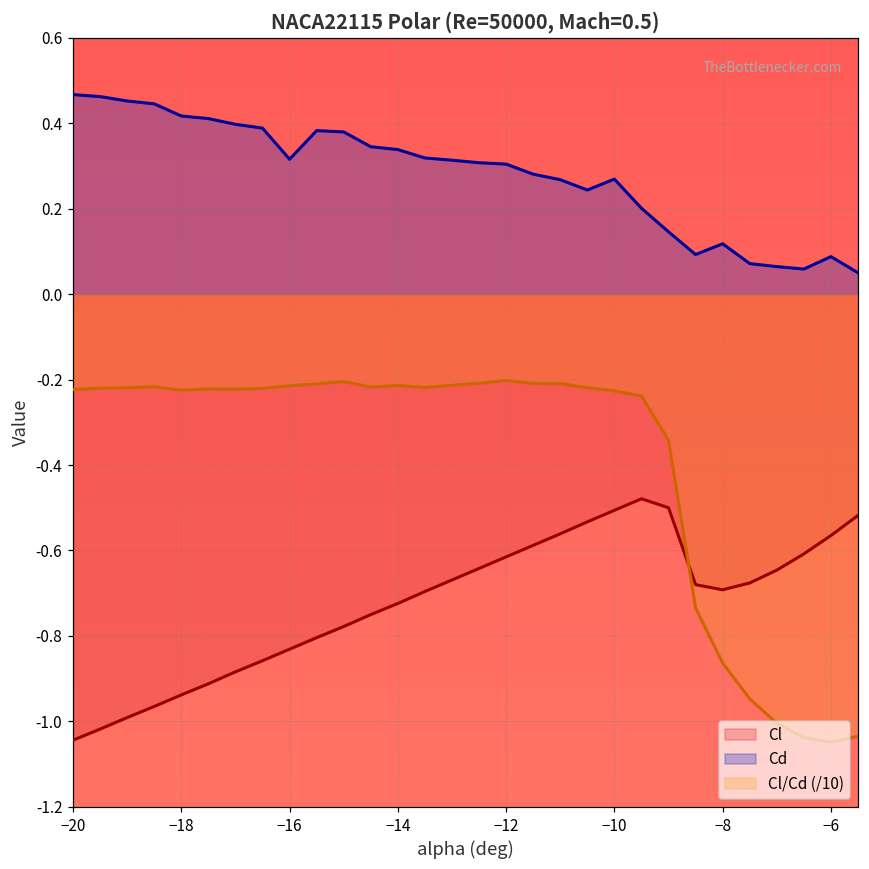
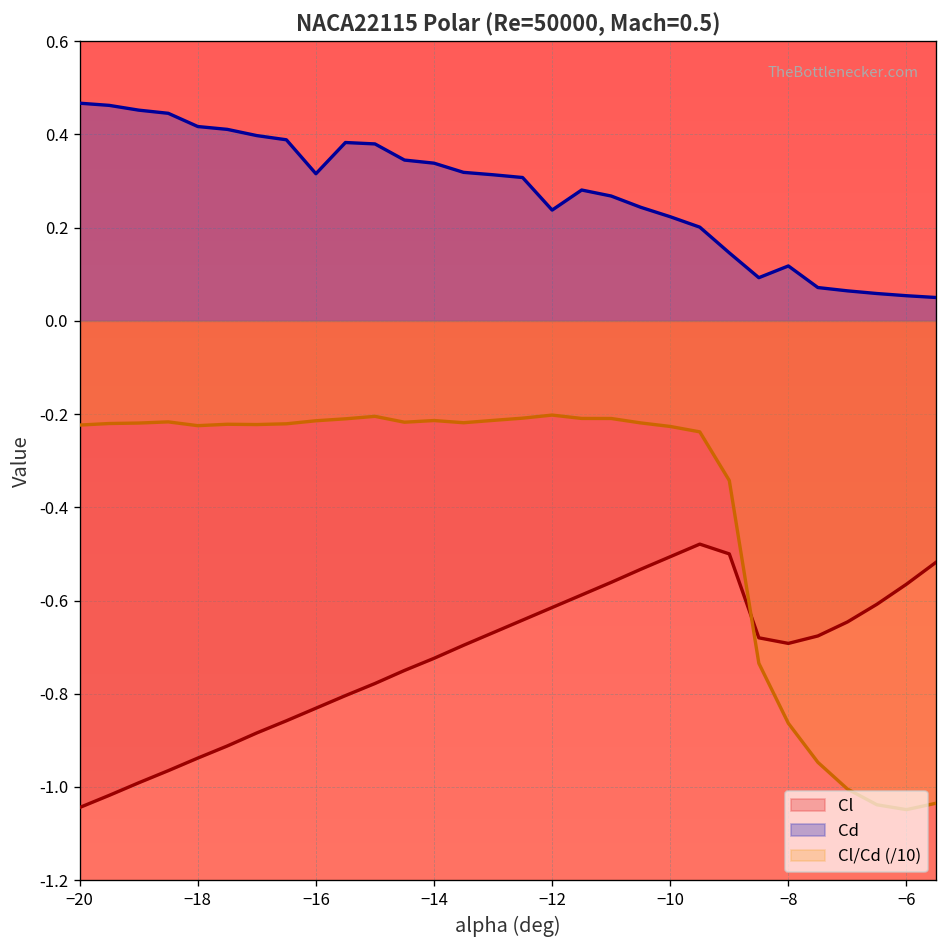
  {
    "Cd": {
      "−20": 0.47,
      "−18": 0.42,
      "−16": 0.32,
      "−14": 0.34,
-     "−12": 0.30,
-     "−10": 0.27,
+     "−12": 0.24,
+     "−10": 0.22,
      "−8": 0.12,
-     "−6": 0.09
+     "−6": 0.05
    }
  }
